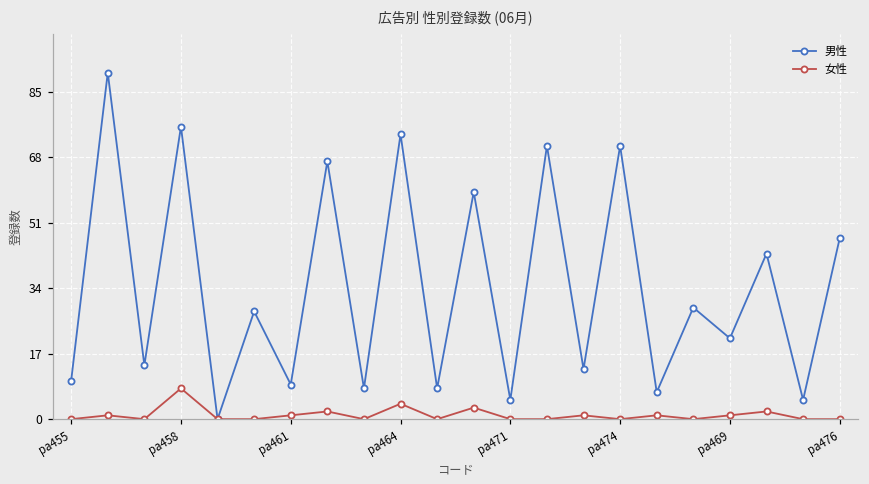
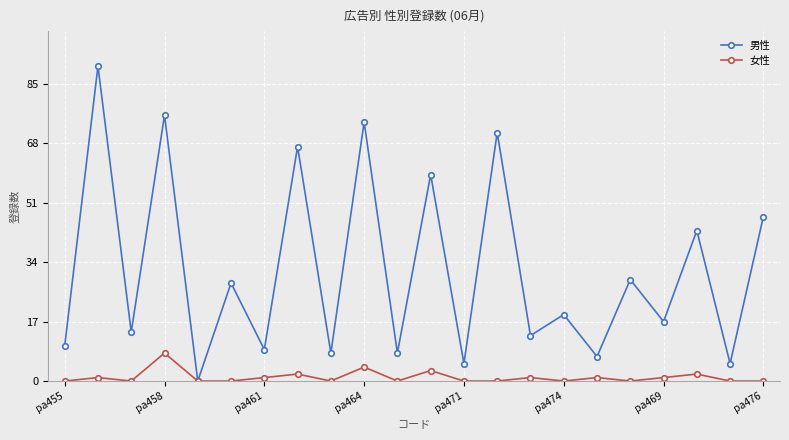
  {
    "男性": {
      "pa455": 10,
      "pa458": 76,
      "pa461": 9,
      "pa464": 74,
      "pa471": 5,
-     "pa474": 71,
-     "pa469": 21,
+     "pa474": 19,
+     "pa469": 17,
      "pa476": 47
    },
    "女性": {
      "pa455": 0,
      "pa458": 8,
      "pa461": 1,
      "pa464": 4,
      "pa471": 0,
      "pa474": 0,
      "pa469": 1,
      "pa476": 0
    }
  }
